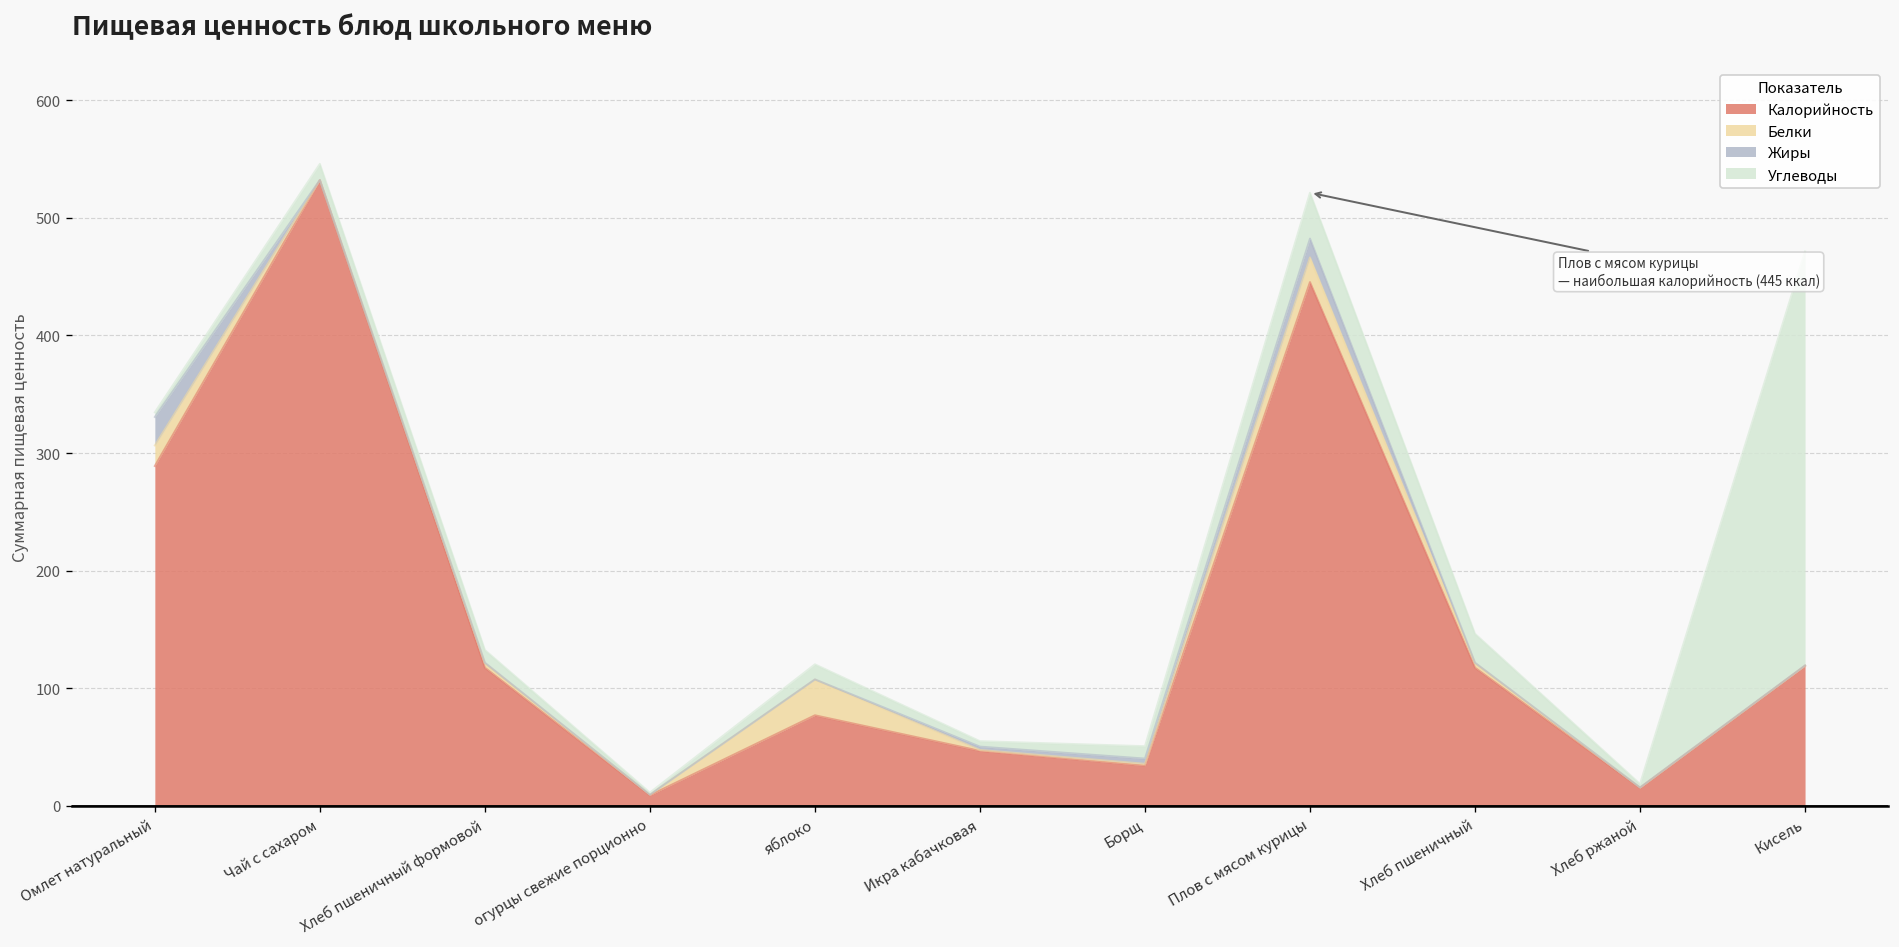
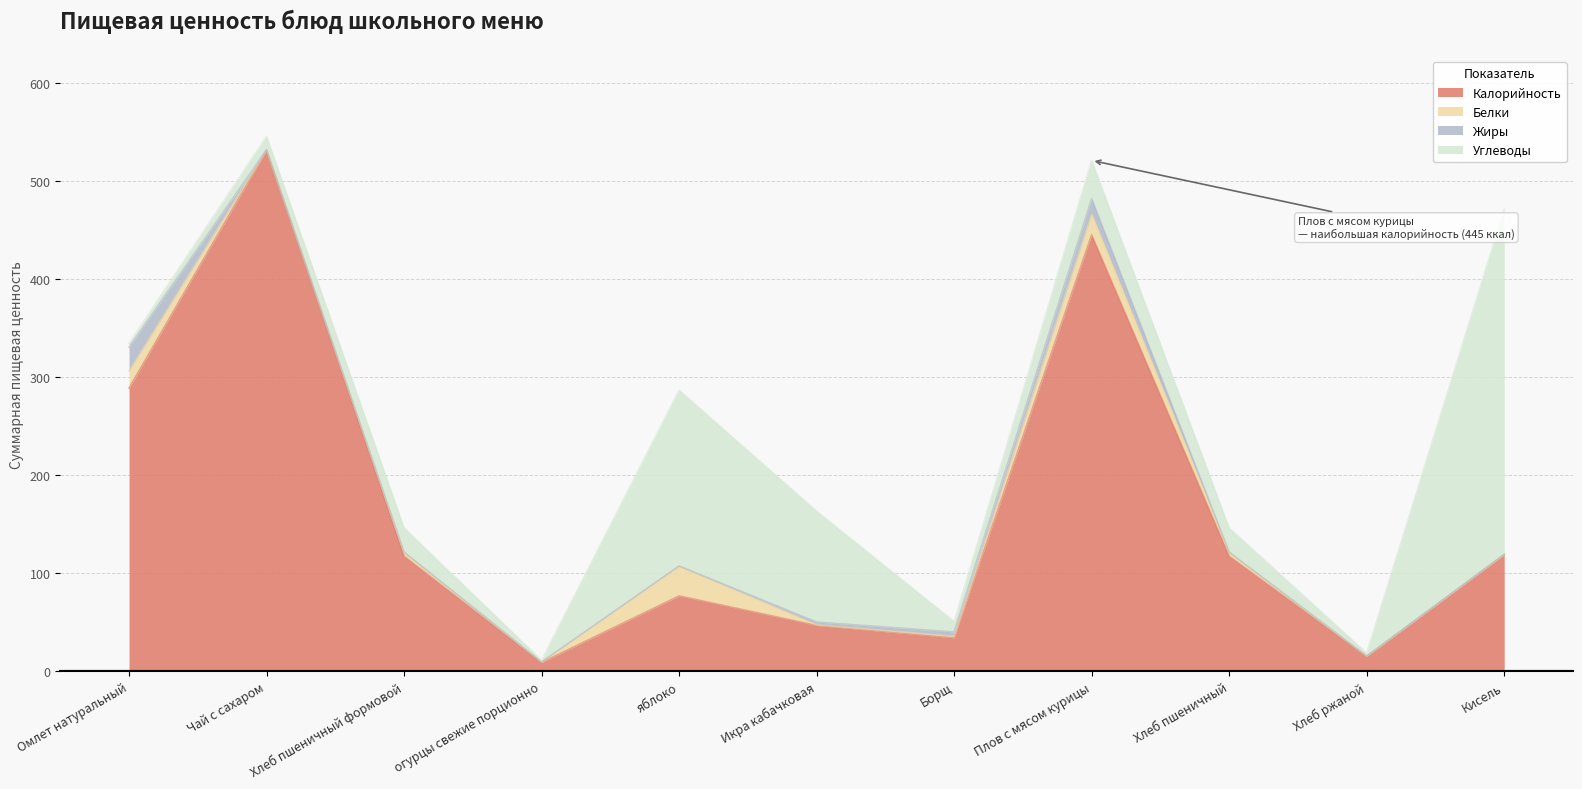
  {
    "Калорийность": {
      "Омлет натуральный": 290,
      "Хлеб пшеничный формовой": 120,
      "яблоко": 80,
      "Плов с мясом курицы": 450,
      "Хлеб пшеничный": 120
    },
    "Белки": {
      "Омлет натуральный": 20,
      "Плов с мясом курицы": 20
    },
    "Жиры": {
      "Омлет натуральный": 20,
      "Икра кабачковая": 0,
      "Борщ": 0,
      "Плов с мясом курицы": 20
    },
    "Углеводы": {
      "Омлет натуральный": 0,
      "Чай с сахаром": 10,
-     "Хлеб пшеничный формовой": 10,
-     "яблоко": 10,
-     "Икра кабачковая": 0,
+     "Хлеб пшеничный формовой": 20,
+     "яблоко": 180,
+     "Икра кабачковая": 110,
      "Борщ": 10,
      "Плов с мясом курицы": 40,
      "Хлеб пшеничный": 20,
      "Хлеб ржаной": 0
    }
  }
